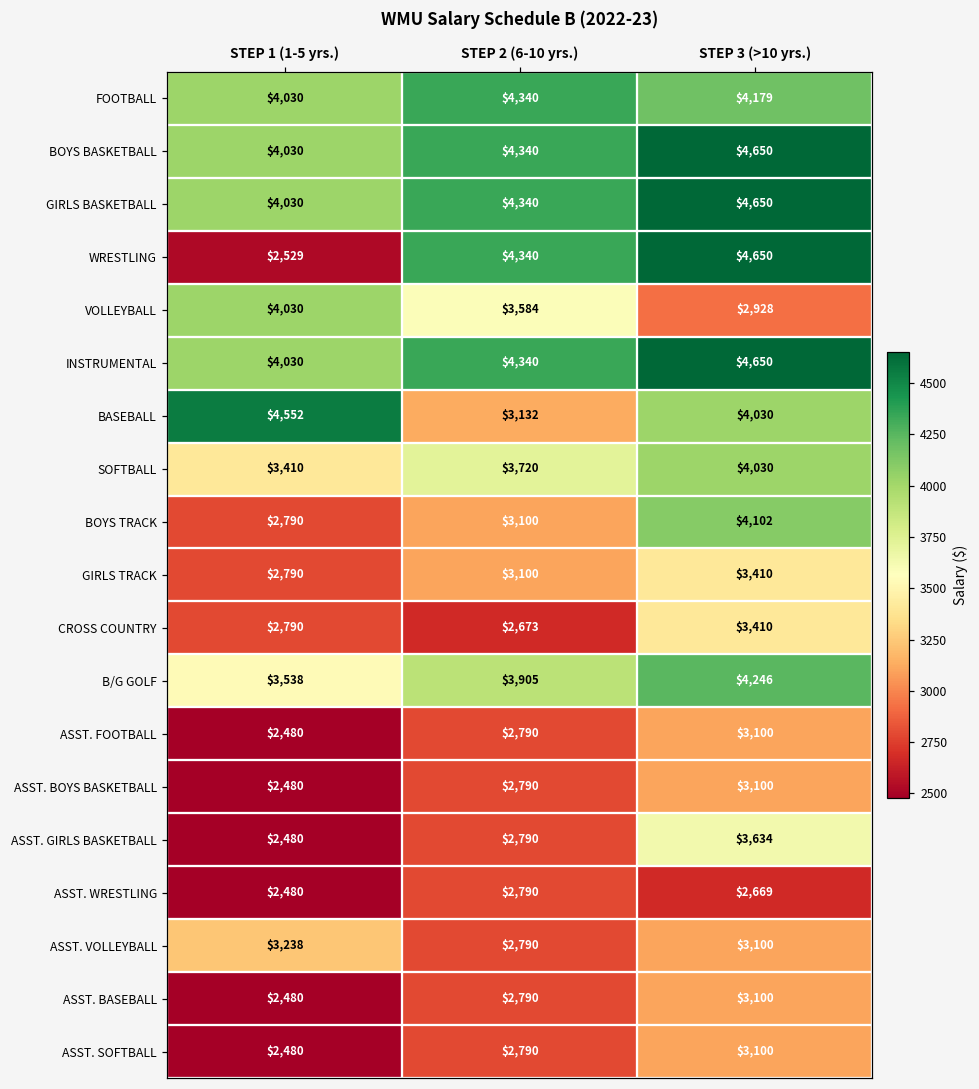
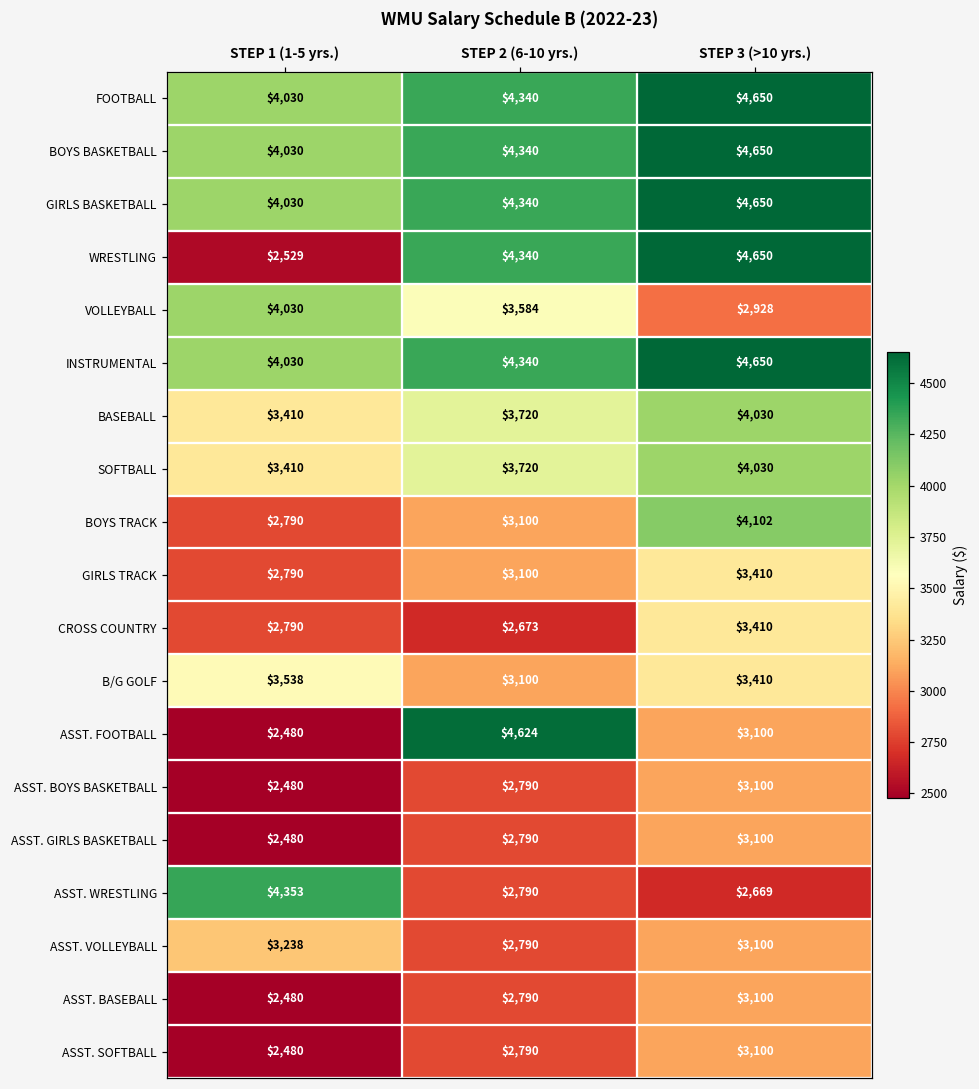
  {
    "FOOTBALL": {
      "STEP 1 (1-5 yrs.)": "$4,030",
      "STEP 2 (6-10 yrs.)": "$4,340",
-     "STEP 3 (>10 yrs.)": "$4,179"
+     "STEP 3 (>10 yrs.)": "$4,650"
    },
    "BOYS BASKETBALL": {
      "STEP 1 (1-5 yrs.)": "$4,030",
      "STEP 2 (6-10 yrs.)": "$4,340",
      "STEP 3 (>10 yrs.)": "$4,650"
    },
    "GIRLS BASKETBALL": {
      "STEP 1 (1-5 yrs.)": "$4,030",
      "STEP 2 (6-10 yrs.)": "$4,340",
      "STEP 3 (>10 yrs.)": "$4,650"
    },
    "WRESTLING": {
      "STEP 1 (1-5 yrs.)": "$2,529",
      "STEP 2 (6-10 yrs.)": "$4,340",
      "STEP 3 (>10 yrs.)": "$4,650"
    },
    "VOLLEYBALL": {
      "STEP 1 (1-5 yrs.)": "$4,030",
      "STEP 2 (6-10 yrs.)": "$3,584",
      "STEP 3 (>10 yrs.)": "$2,928"
    },
    "INSTRUMENTAL": {
      "STEP 1 (1-5 yrs.)": "$4,030",
      "STEP 2 (6-10 yrs.)": "$4,340",
      "STEP 3 (>10 yrs.)": "$4,650"
    },
    "BASEBALL": {
-     "STEP 1 (1-5 yrs.)": "$4,552",
-     "STEP 2 (6-10 yrs.)": "$3,132",
+     "STEP 1 (1-5 yrs.)": "$3,410",
+     "STEP 2 (6-10 yrs.)": "$3,720",
      "STEP 3 (>10 yrs.)": "$4,030"
    },
    "SOFTBALL": {
      "STEP 1 (1-5 yrs.)": "$3,410",
      "STEP 2 (6-10 yrs.)": "$3,720",
      "STEP 3 (>10 yrs.)": "$4,030"
    },
    "BOYS TRACK": {
      "STEP 1 (1-5 yrs.)": "$2,790",
      "STEP 2 (6-10 yrs.)": "$3,100",
      "STEP 3 (>10 yrs.)": "$4,102"
    },
    "GIRLS TRACK": {
      "STEP 1 (1-5 yrs.)": "$2,790",
      "STEP 2 (6-10 yrs.)": "$3,100",
      "STEP 3 (>10 yrs.)": "$3,410"
    },
    "CROSS COUNTRY": {
      "STEP 1 (1-5 yrs.)": "$2,790",
      "STEP 2 (6-10 yrs.)": "$2,673",
      "STEP 3 (>10 yrs.)": "$3,410"
    },
    "B/G GOLF": {
      "STEP 1 (1-5 yrs.)": "$3,538",
-     "STEP 2 (6-10 yrs.)": "$3,905",
-     "STEP 3 (>10 yrs.)": "$4,246"
+     "STEP 2 (6-10 yrs.)": "$3,100",
+     "STEP 3 (>10 yrs.)": "$3,410"
    },
    "ASST. FOOTBALL": {
      "STEP 1 (1-5 yrs.)": "$2,480",
-     "STEP 2 (6-10 yrs.)": "$2,790",
+     "STEP 2 (6-10 yrs.)": "$4,624",
      "STEP 3 (>10 yrs.)": "$3,100"
    },
    "ASST. BOYS BASKETBALL": {
      "STEP 1 (1-5 yrs.)": "$2,480",
      "STEP 2 (6-10 yrs.)": "$2,790",
      "STEP 3 (>10 yrs.)": "$3,100"
    },
    "ASST. GIRLS BASKETBALL": {
      "STEP 1 (1-5 yrs.)": "$2,480",
      "STEP 2 (6-10 yrs.)": "$2,790",
-     "STEP 3 (>10 yrs.)": "$3,634"
+     "STEP 3 (>10 yrs.)": "$3,100"
    },
    "ASST. WRESTLING": {
-     "STEP 1 (1-5 yrs.)": "$2,480",
+     "STEP 1 (1-5 yrs.)": "$4,353",
      "STEP 2 (6-10 yrs.)": "$2,790",
      "STEP 3 (>10 yrs.)": "$2,669"
    },
    "ASST. VOLLEYBALL": {
      "STEP 1 (1-5 yrs.)": "$3,238",
      "STEP 2 (6-10 yrs.)": "$2,790",
      "STEP 3 (>10 yrs.)": "$3,100"
    },
    "ASST. BASEBALL": {
      "STEP 1 (1-5 yrs.)": "$2,480",
      "STEP 2 (6-10 yrs.)": "$2,790",
      "STEP 3 (>10 yrs.)": "$3,100"
    },
    "ASST. SOFTBALL": {
      "STEP 1 (1-5 yrs.)": "$2,480",
      "STEP 2 (6-10 yrs.)": "$2,790",
      "STEP 3 (>10 yrs.)": "$3,100"
    }
  }
